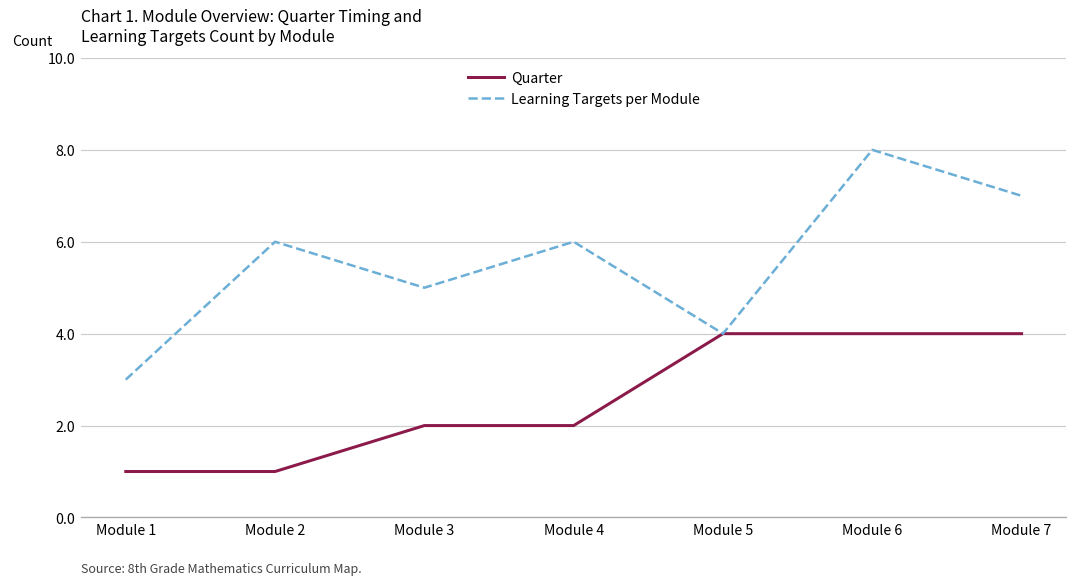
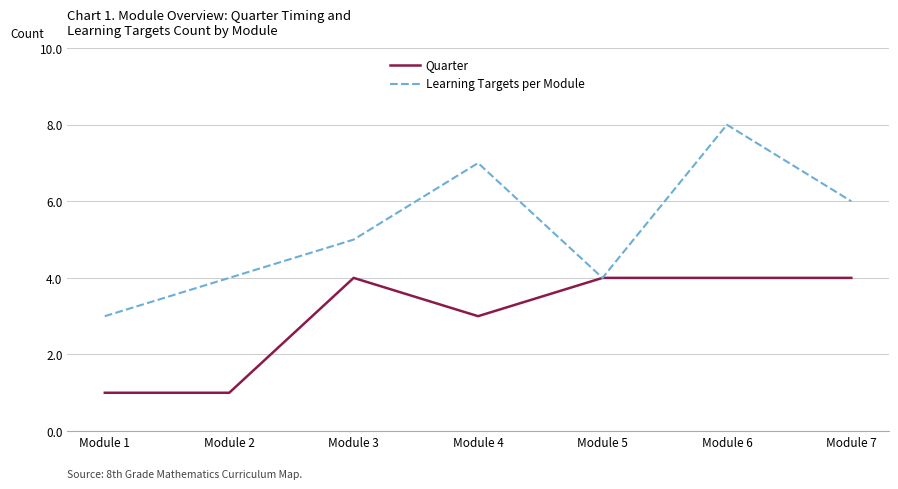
  {
    "Quarter": {
      "Module 1": 1,
      "Module 2": 1,
-     "Module 3": 2,
-     "Module 4": 2,
+     "Module 3": 4,
+     "Module 4": 3,
      "Module 6": 4,
      "Module 7": 4
    },
    "Learning Targets per Module": {
      "Module 1": 3,
-     "Module 2": 6,
+     "Module 2": 4,
      "Module 3": 5,
-     "Module 4": 6,
+     "Module 4": 7,
      "Module 6": 8,
-     "Module 7": 7
+     "Module 7": 6
    }
  }
